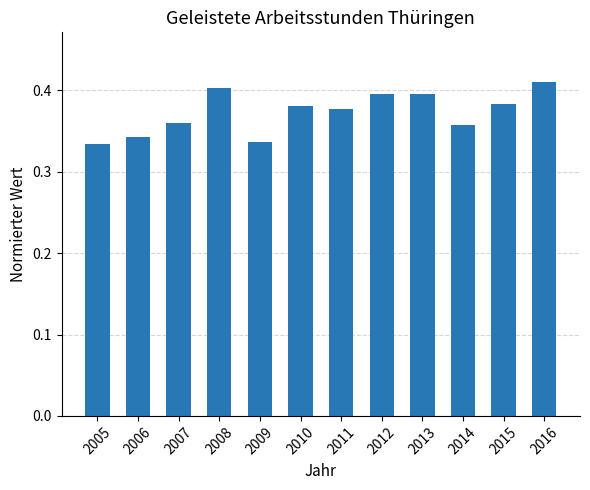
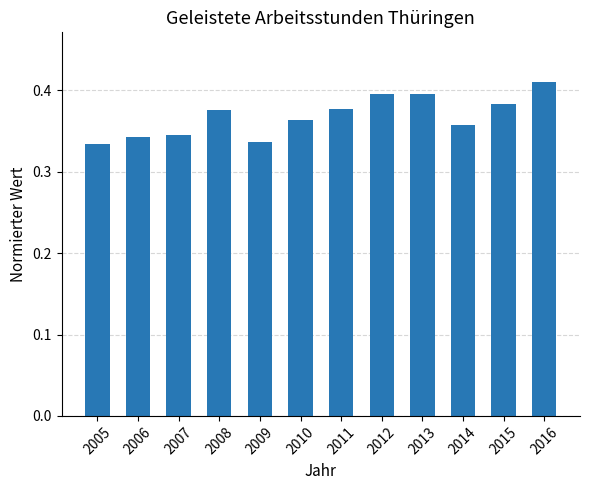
  {
    "2005": 0.33,
    "2006": 0.34,
-   "2007": 0.36,
-   "2008": 0.40,
+   "2007": 0.35,
+   "2008": 0.38,
    "2009": 0.34,
-   "2010": 0.38,
+   "2010": 0.36,
    "2011": 0.38,
    "2012": 0.40,
    "2013": 0.40,
    "2014": 0.36,
    "2015": 0.38,
    "2016": 0.41
  }
